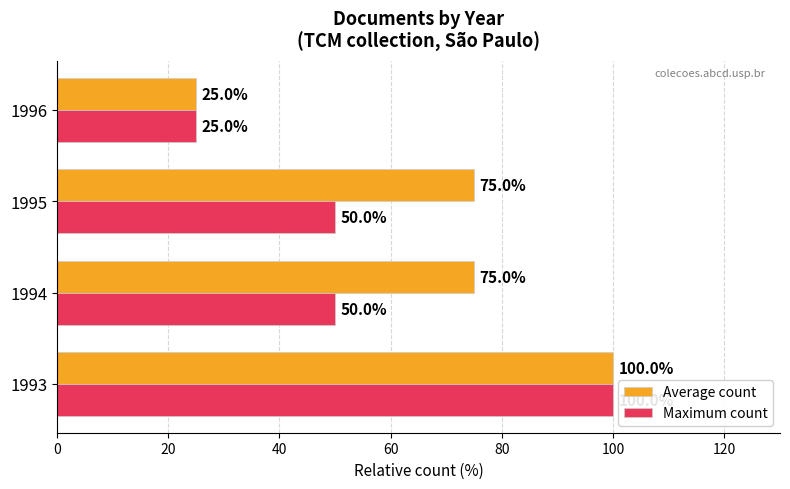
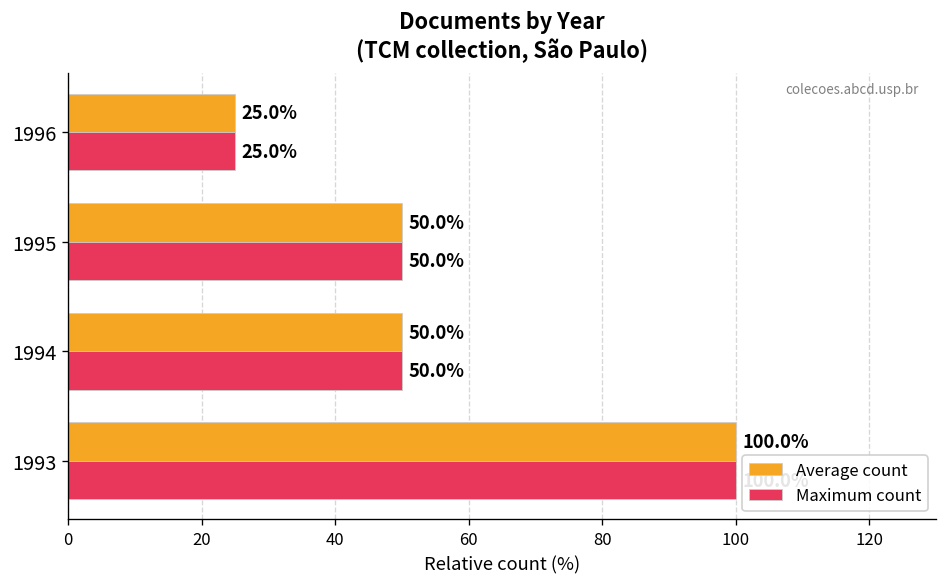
  {
    "Average count": {
      "1996": "25.0%",
-     "1995": "75.0%",
-     "1994": "75.0%",
+     "1995": "50.0%",
+     "1994": "50.0%",
      "1993": "100.0%"
    },
    "Maximum count": {
      "1996": "25.0%",
      "1995": "50.0%",
      "1994": "50.0%"
    }
  }
